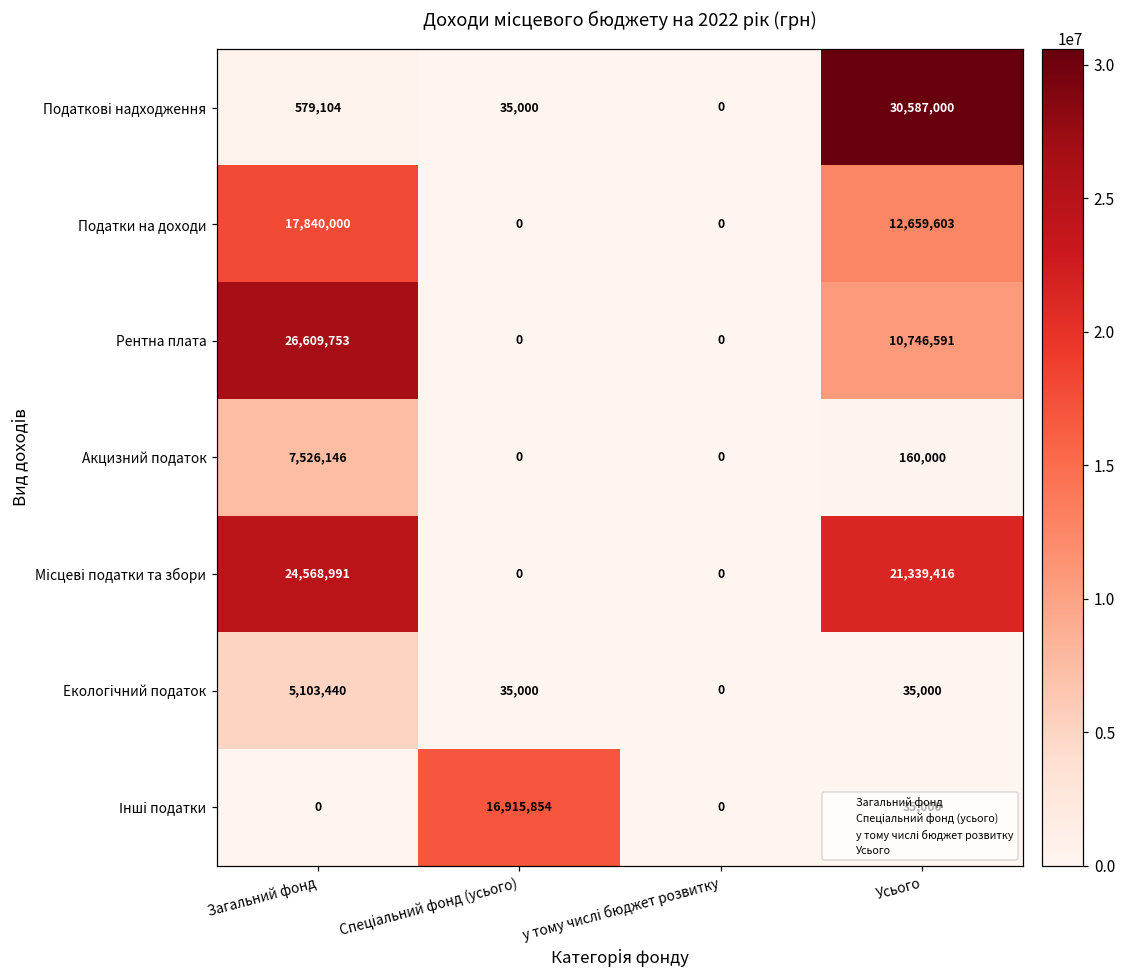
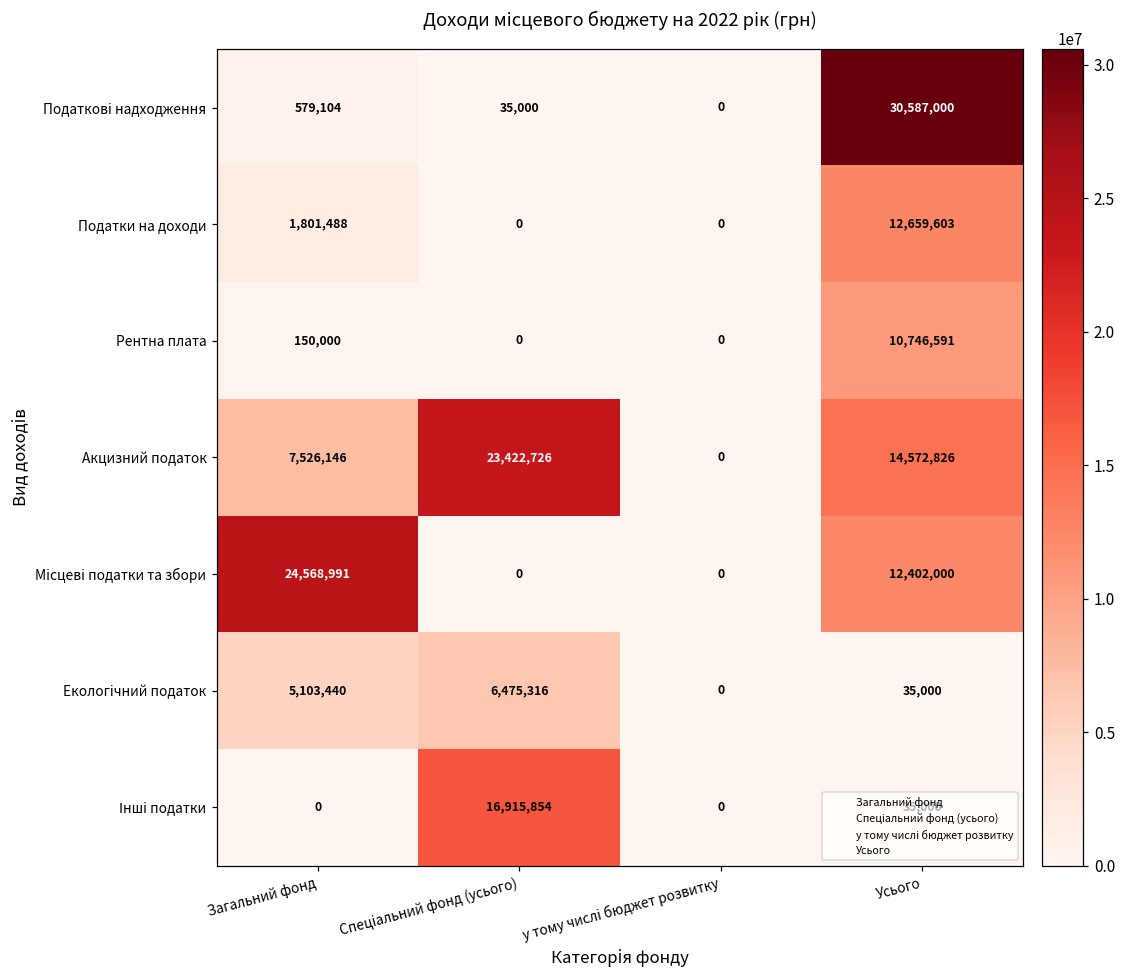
  {
    "Податкові надходження": {
      "Загальний фонд": "579,104",
      "Спеціальний фонд (усього)": "35,000",
      "у тому числі бюджет розвитку": "0",
      "Усього": "30,587,000"
    },
    "Податки на доходи": {
-     "Загальний фонд": "17,840,000",
+     "Загальний фонд": "1,801,488",
      "Спеціальний фонд (усього)": "0",
      "у тому числі бюджет розвитку": "0",
      "Усього": "12,659,603"
    },
    "Рентна плата": {
-     "Загальний фонд": "26,609,753",
+     "Загальний фонд": "150,000",
      "Спеціальний фонд (усього)": "0",
      "у тому числі бюджет розвитку": "0",
      "Усього": "10,746,591"
    },
    "Акцизний податок": {
      "Загальний фонд": "7,526,146",
-     "Спеціальний фонд (усього)": "0",
+     "Спеціальний фонд (усього)": "23,422,726",
      "у тому числі бюджет розвитку": "0",
-     "Усього": "160,000"
+     "Усього": "14,572,826"
    },
    "Місцеві податки та збори": {
      "Загальний фонд": "24,568,991",
      "Спеціальний фонд (усього)": "0",
      "у тому числі бюджет розвитку": "0",
-     "Усього": "21,339,416"
+     "Усього": "12,402,000"
    },
    "Екологічний податок": {
      "Загальний фонд": "5,103,440",
-     "Спеціальний фонд (усього)": "35,000",
+     "Спеціальний фонд (усього)": "6,475,316",
      "у тому числі бюджет розвитку": "0",
      "Усього": "35,000"
    },
    "Інші податки": {
      "Загальний фонд": "0",
      "Спеціальний фонд (усього)": "16,915,854",
      "у тому числі бюджет розвитку": "0"
    }
  }
